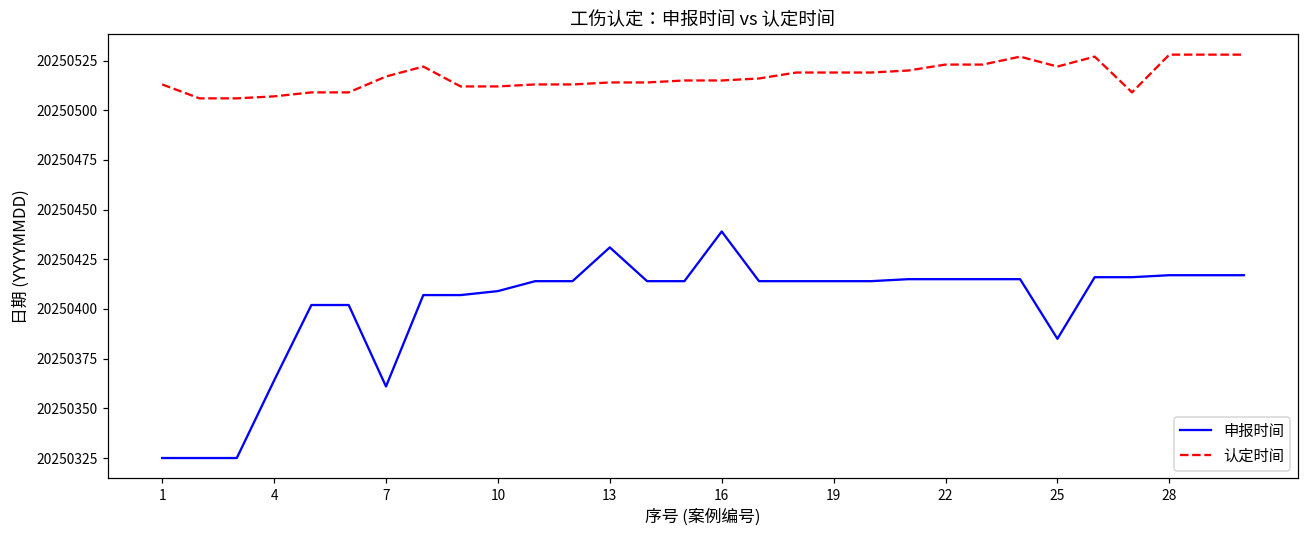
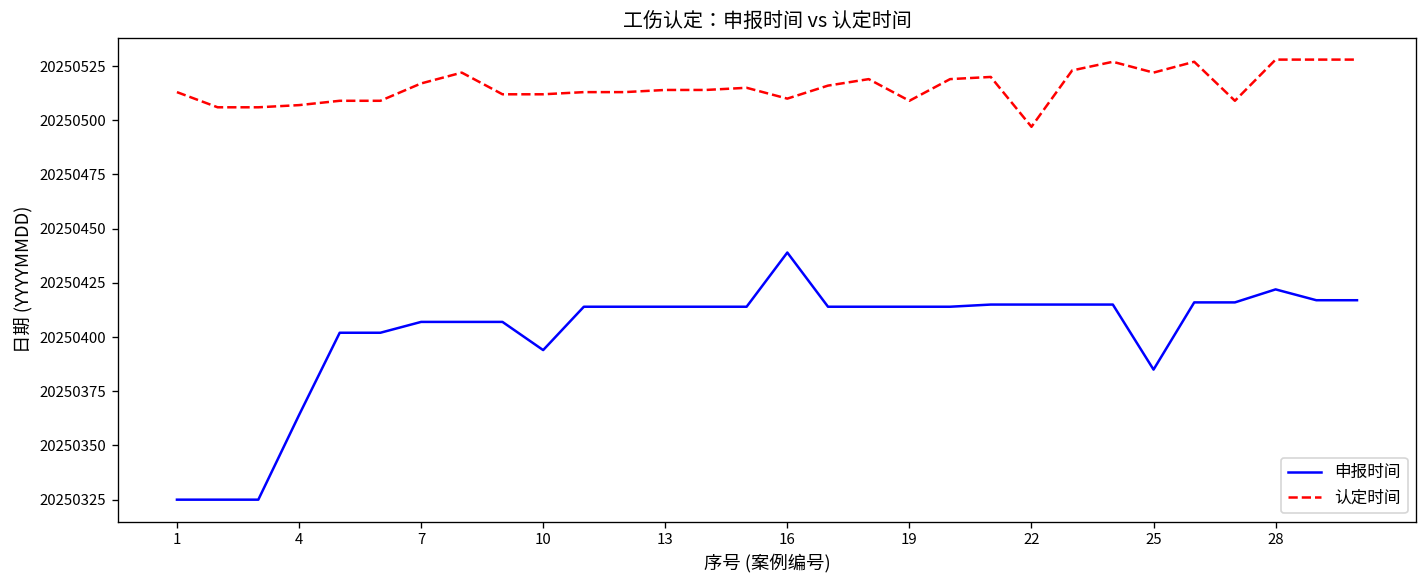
  {
    "申报时间": {
      "1": 20250325,
      "4": 20250364,
-     "7": 20250361,
-     "10": 20250409,
-     "13": 20250431,
+     "7": 20250407,
+     "10": 20250394,
+     "13": 20250414,
      "16": 20250439,
      "19": 20250414,
      "22": 20250415,
      "25": 20250385,
-     "28": 20250417
+     "28": 20250422
    },
    "认定时间": {
      "1": 20250513,
      "4": 20250507,
      "7": 20250517,
      "10": 20250512,
      "13": 20250514,
-     "16": 20250515,
-     "19": 20250519,
-     "22": 20250523,
+     "16": 20250510,
+     "19": 20250509,
+     "22": 20250497,
      "25": 20250522,
      "28": 20250528
    }
  }
